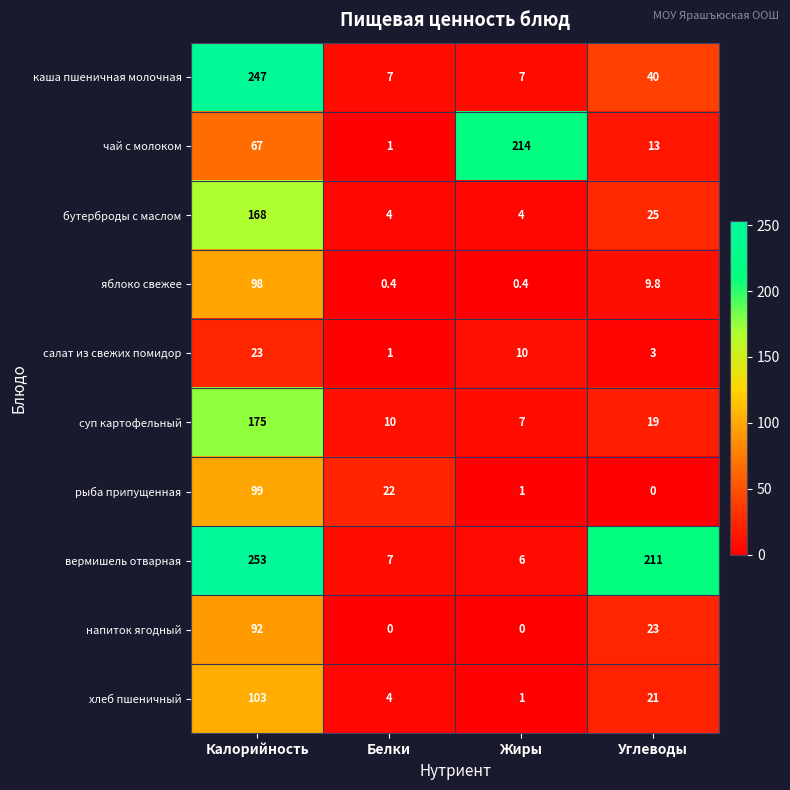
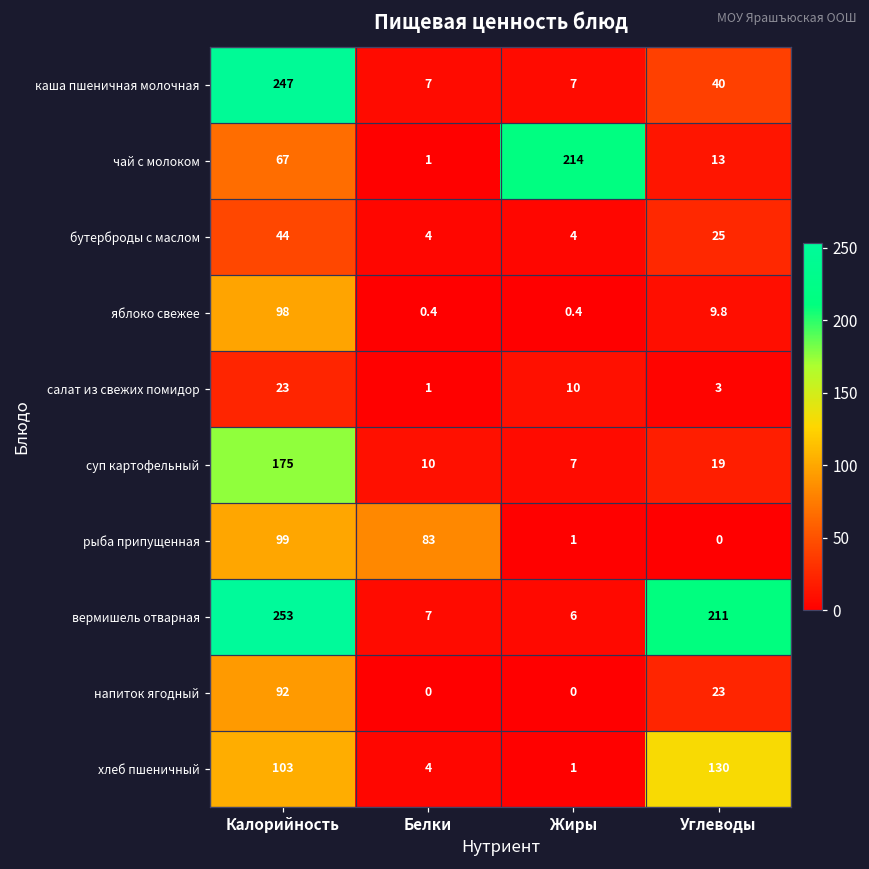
  {
    "каша пшеничная молочная": {
      "Калорийность": 247,
      "Белки": 7,
      "Жиры": 7,
      "Углеводы": 40
    },
    "чай с молоком": {
      "Калорийность": 67,
      "Белки": 1,
      "Жиры": 214,
      "Углеводы": 13
    },
    "бутерброды с маслом": {
-     "Калорийность": 168,
+     "Калорийность": 44,
      "Белки": 4,
      "Жиры": 4,
      "Углеводы": 25
    },
    "яблоко свежее": {
      "Калорийность": 98,
      "Белки": 0.4,
      "Жиры": 0.4,
      "Углеводы": 9.8
    },
    "салат из свежих помидор": {
      "Калорийность": 23,
      "Белки": 1,
      "Жиры": 10,
      "Углеводы": 3
    },
    "суп картофельный": {
      "Калорийность": 175,
      "Белки": 10,
      "Жиры": 7,
      "Углеводы": 19
    },
    "рыба припущенная": {
      "Калорийность": 99,
-     "Белки": 22,
+     "Белки": 83,
      "Жиры": 1,
      "Углеводы": 0
    },
    "вермишель отварная": {
      "Калорийность": 253,
      "Белки": 7,
      "Жиры": 6,
      "Углеводы": 211
    },
    "напиток ягодный": {
      "Калорийность": 92,
      "Белки": 0,
      "Жиры": 0,
      "Углеводы": 23
    },
    "хлеб пшеничный": {
      "Калорийность": 103,
      "Белки": 4,
      "Жиры": 1,
-     "Углеводы": 21
+     "Углеводы": 130
    }
  }
